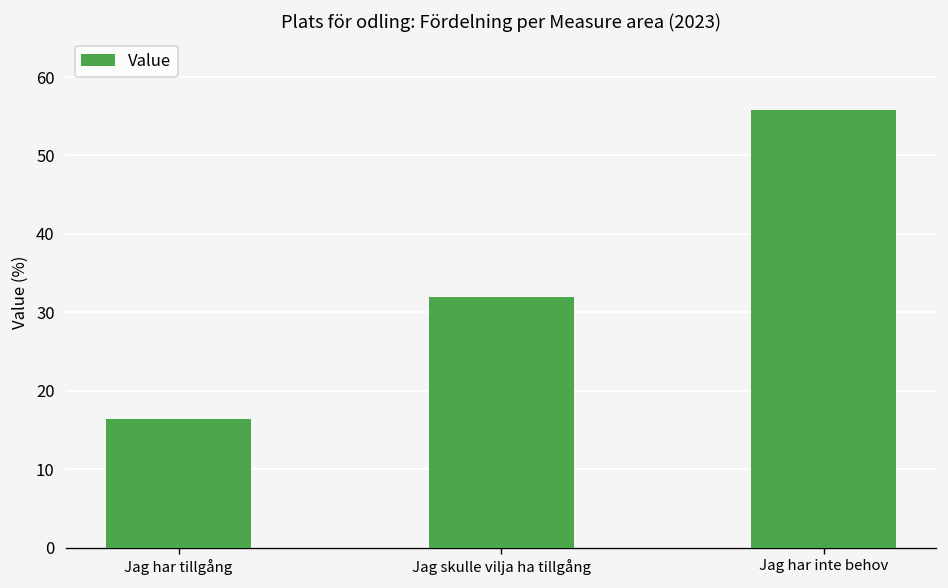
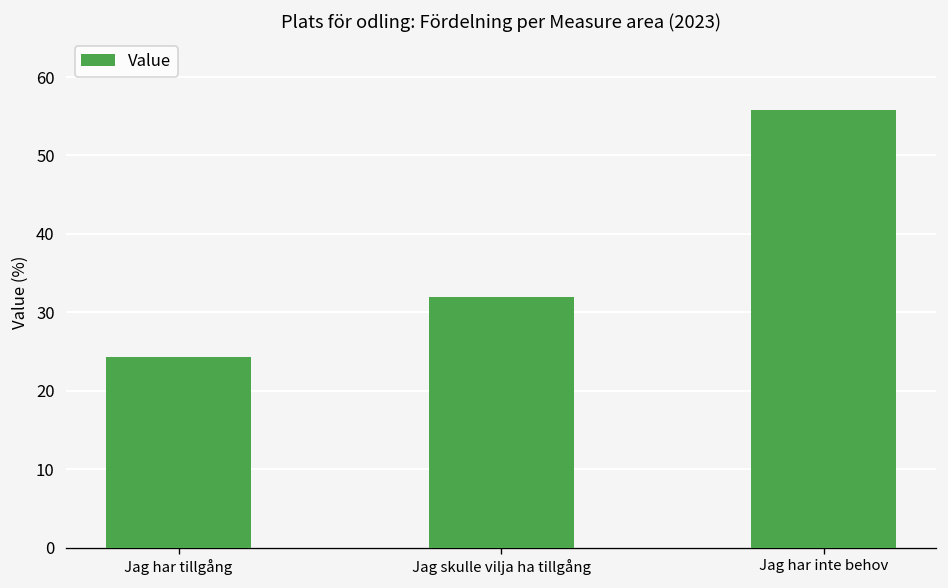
  {
-   "Jag har tillgång": 16,
+   "Jag har tillgång": 24,
    "Jag skulle vilja ha tillgång": 32,
    "Jag har inte behov": 56
  }
